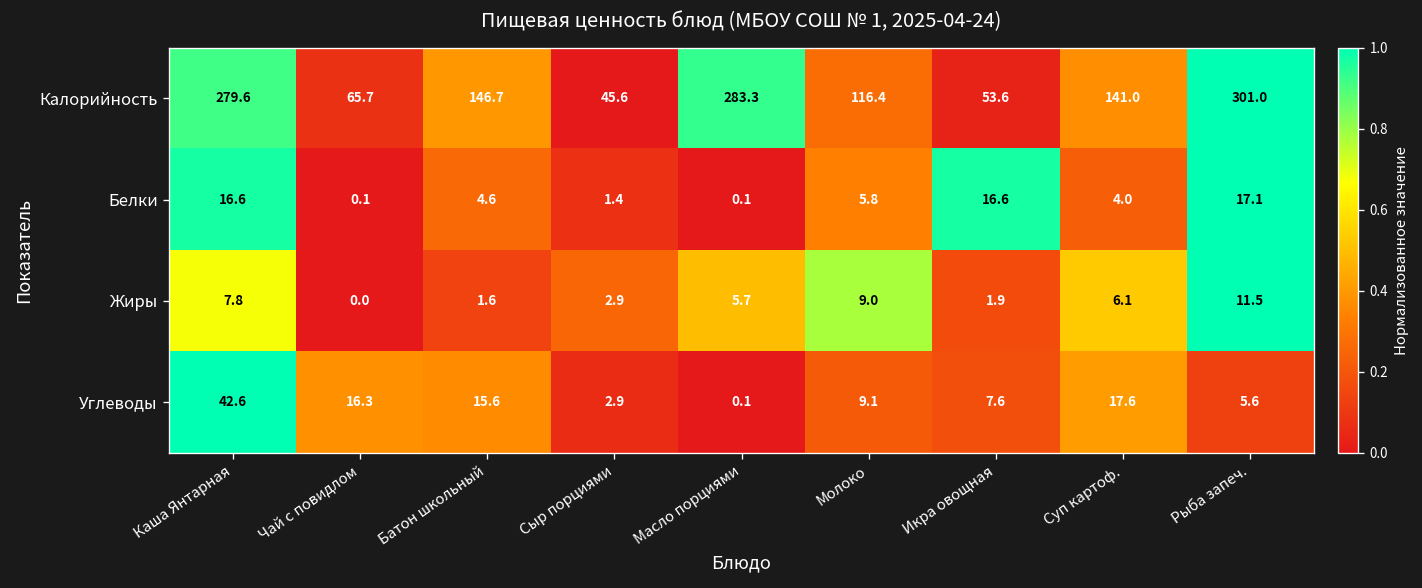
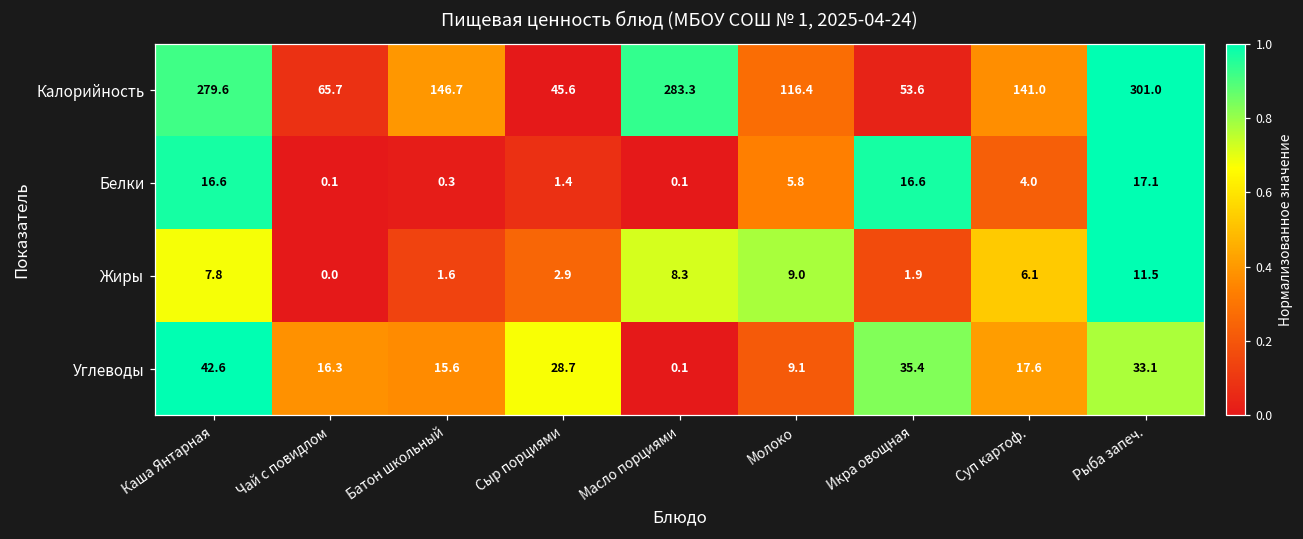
  {
    "Калорийность": {
      "Каша Янтарная": 279.6,
      "Чай с повидлом": 65.7,
      "Батон школьный": 146.7,
      "Сыр порциями": 45.6,
      "Масло порциями": 283.3,
      "Молоко": 116.4,
      "Икра овощная": 53.6,
      "Суп картоф.": 141.0,
      "Рыба запеч.": 301.0
    },
    "Белки": {
      "Каша Янтарная": 16.6,
      "Чай с повидлом": 0.1,
-     "Батон школьный": 4.6,
+     "Батон школьный": 0.3,
      "Сыр порциями": 1.4,
      "Масло порциями": 0.1,
      "Молоко": 5.8,
      "Икра овощная": 16.6,
      "Суп картоф.": 4.0,
      "Рыба запеч.": 17.1
    },
    "Жиры": {
      "Каша Янтарная": 7.8,
      "Чай с повидлом": 0.0,
      "Батон школьный": 1.6,
      "Сыр порциями": 2.9,
-     "Масло порциями": 5.7,
+     "Масло порциями": 8.3,
      "Молоко": 9.0,
      "Икра овощная": 1.9,
      "Суп картоф.": 6.1,
      "Рыба запеч.": 11.5
    },
    "Углеводы": {
      "Каша Янтарная": 42.6,
      "Чай с повидлом": 16.3,
      "Батон школьный": 15.6,
-     "Сыр порциями": 2.9,
+     "Сыр порциями": 28.7,
      "Масло порциями": 0.1,
      "Молоко": 9.1,
-     "Икра овощная": 7.6,
+     "Икра овощная": 35.4,
      "Суп картоф.": 17.6,
-     "Рыба запеч.": 5.6
+     "Рыба запеч.": 33.1
    }
  }
